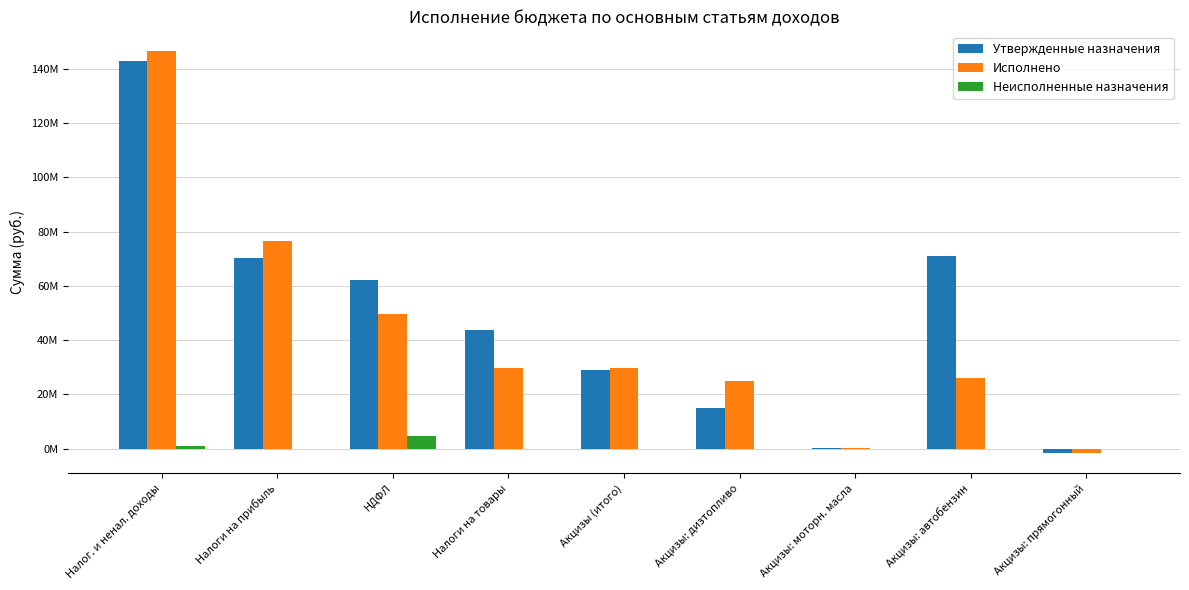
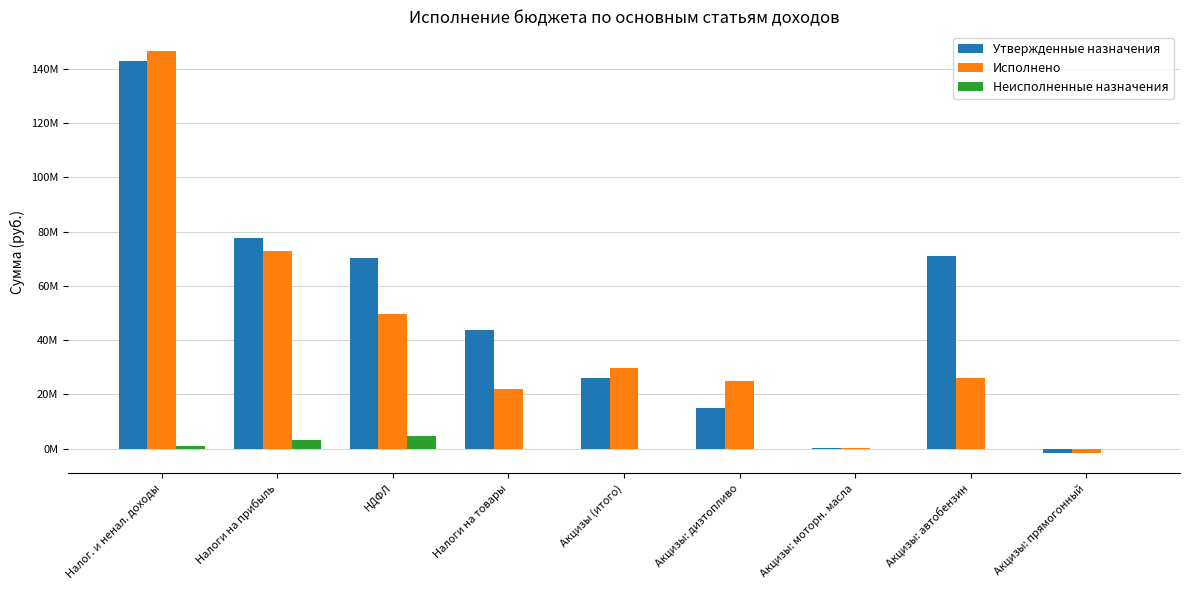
  {
    "Утвержденные назначения": {
      "Налог. и ненал. доходы": 143000000,
-     "Налоги на прибыль": 70000000,
-     "НДФЛ": 62000000,
+     "Налоги на прибыль": 78000000,
+     "НДФЛ": 70000000,
      "Налоги на товары": 44000000,
-     "Акцизы (итого)": 29000000,
+     "Акцизы (итого)": 26000000,
      "Акцизы: дизтопливо": 15000000,
      "Акцизы: автобензин": 71000000,
      "Акцизы: прямогонный": -2000000
    },
    "Исполнено": {
      "Налог. и ненал. доходы": 146000000,
-     "Налоги на прибыль": 77000000,
+     "Налоги на прибыль": 73000000,
      "НДФЛ": 50000000,
-     "Налоги на товары": 30000000,
+     "Налоги на товары": 22000000,
      "Акцизы (итого)": 30000000,
      "Акцизы: дизтопливо": 25000000,
      "Акцизы: автобензин": 26000000,
      "Акцизы: прямогонный": -2000000
    },
    "Неисполненные назначения": {
      "Налог. и ненал. доходы": 1000000,
-     "Налоги на прибыль": 0,
+     "Налоги на прибыль": 3000000,
      "НДФЛ": 5000000,
      "Налоги на товары": 0,
      "Акцизы (итого)": 0,
      "Акцизы: дизтопливо": 0,
      "Акцизы: моторн. масла": 0,
      "Акцизы: автобензин": 0,
      "Акцизы: прямогонный": 0
    }
  }
